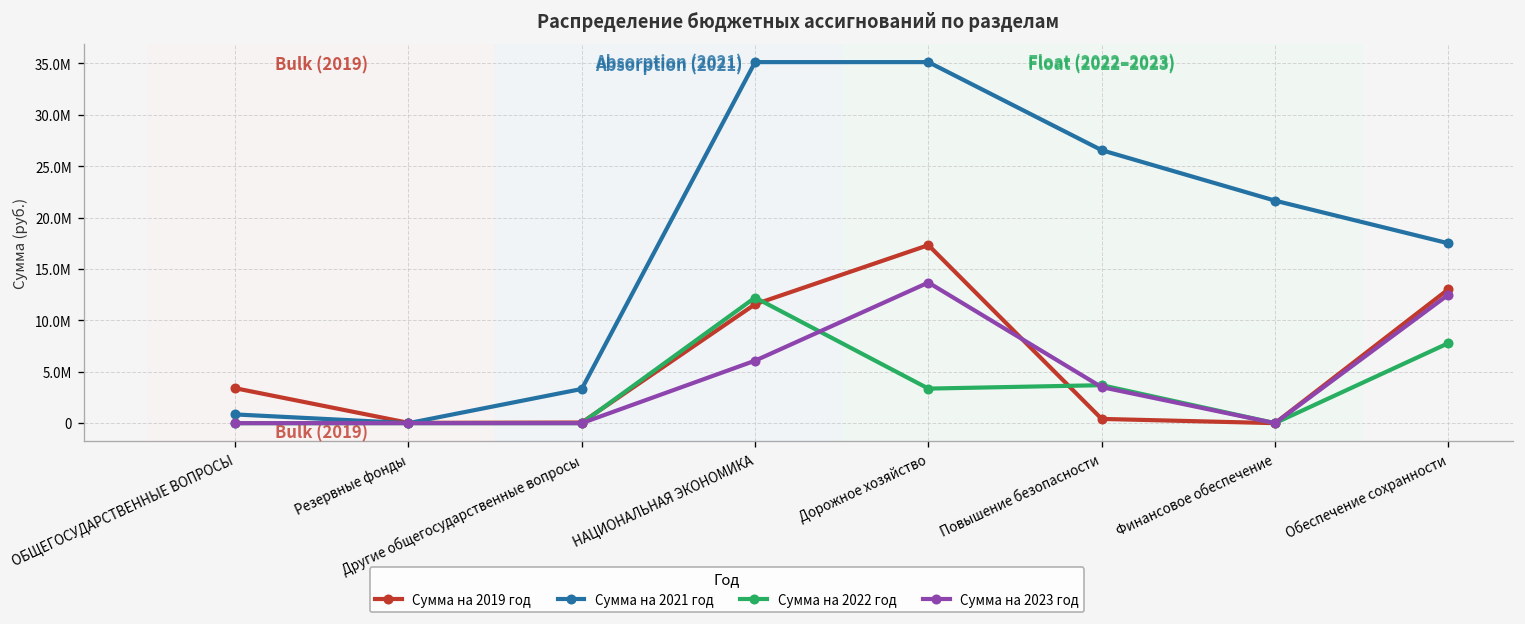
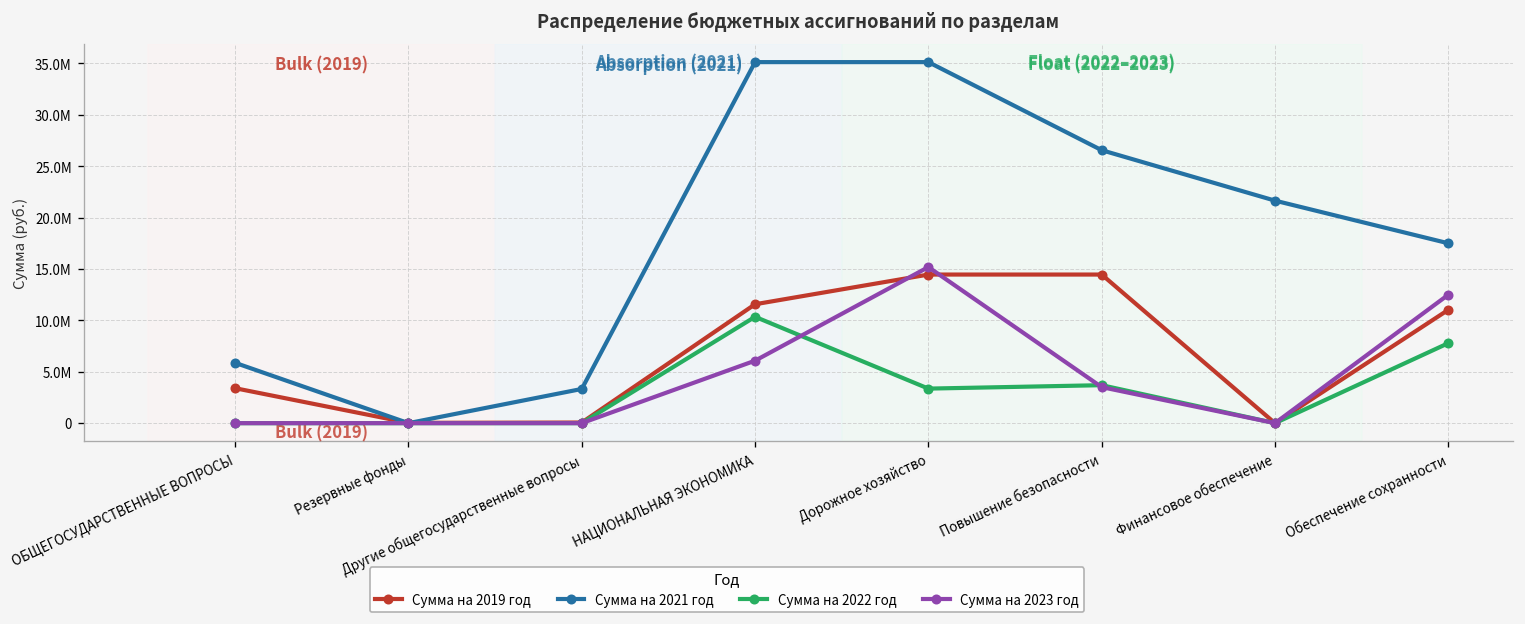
  {
    "Сумма на 2019 год": {
      "ОБЩЕГОСУДАРСТВЕННЫЕ ВОПРОСЫ": 3000000,
      "НАЦИОНАЛЬНАЯ ЭКОНОМИКА": 12000000,
-     "Дорожное хозяйство": 17000000,
-     "Повышение безопасности": 0,
-     "Обеспечение сохранности": 13000000
+     "Дорожное хозяйство": 14000000,
+     "Повышение безопасности": 14000000,
+     "Обеспечение сохранности": 11000000
    },
    "Сумма на 2021 год": {
-     "ОБЩЕГОСУДАРСТВЕННЫЕ ВОПРОСЫ": 1000000,
+     "ОБЩЕГОСУДАРСТВЕННЫЕ ВОПРОСЫ": 6000000,
      "Другие общегосударственные вопросы": 3000000,
      "Дорожное хозяйство": 35000000,
      "Повышение безопасности": 27000000,
      "Финансовое обеспечение": 22000000,
      "Обеспечение сохранности": 18000000
    },
    "Сумма на 2022 год": {
-     "НАЦИОНАЛЬНАЯ ЭКОНОМИКА": 12000000,
+     "НАЦИОНАЛЬНАЯ ЭКОНОМИКА": 10000000,
      "Дорожное хозяйство": 3000000,
      "Обеспечение сохранности": 8000000
    },
    "Сумма на 2023 год": {
      "НАЦИОНАЛЬНАЯ ЭКОНОМИКА": 6000000,
-     "Дорожное хозяйство": 14000000,
+     "Дорожное хозяйство": 15000000,
      "Обеспечение сохранности": 12000000
    }
  }
